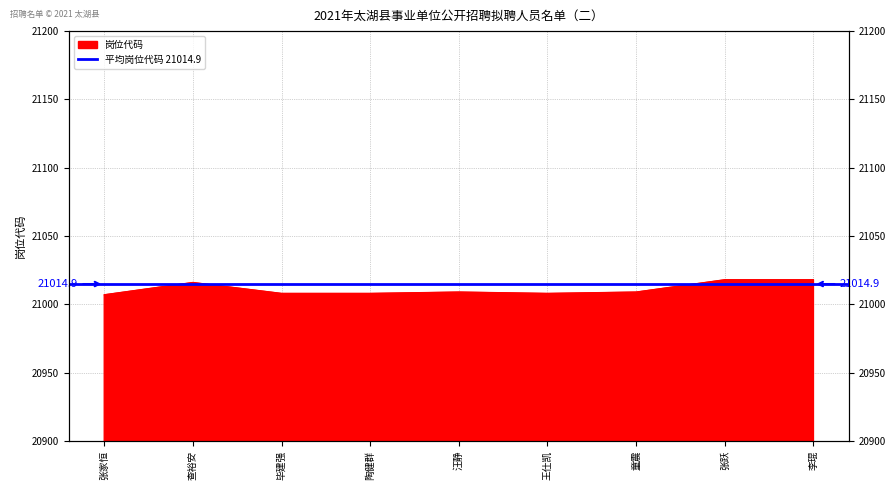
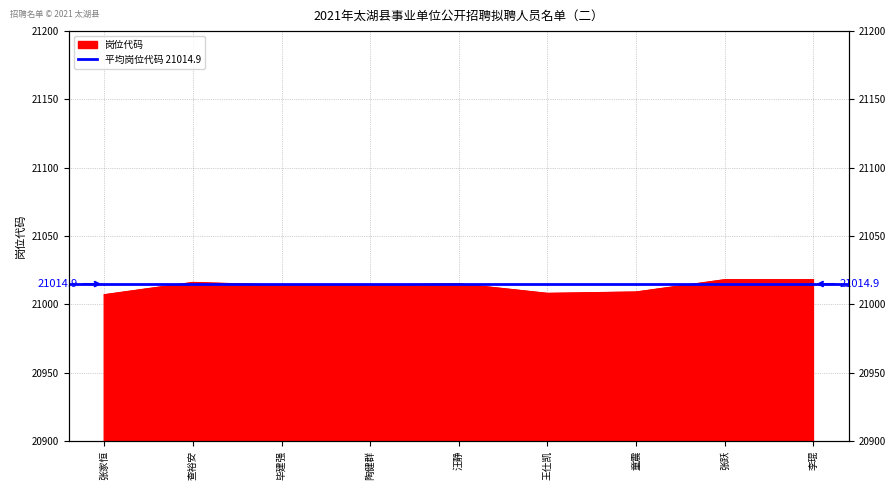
  {
    "查裕安": 21016,
-   "毕建强": 21008,
-   "陶健群": 21008,
-   "汪静": 21009,
+   "毕建强": 21014,
+   "陶健群": 21014,
+   "汪静": 21015,
    "王仕凯": 21008,
    "童震": 21009,
    "张跃": 21018
  }
